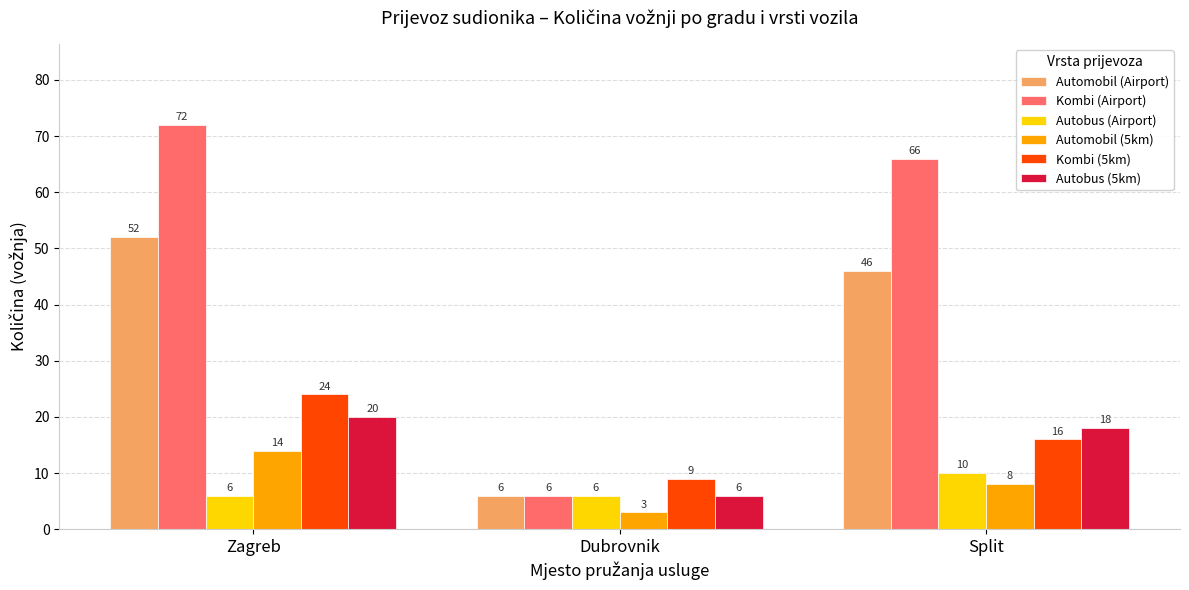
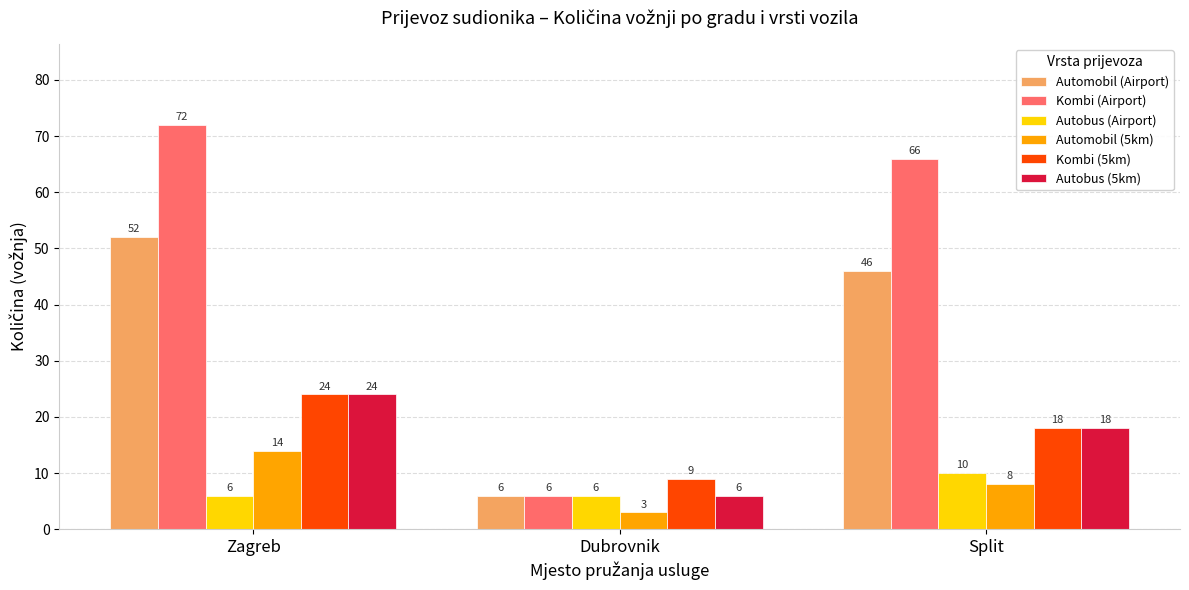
  {
    "Kombi (5km)": {
      "Zagreb": 24,
      "Dubrovnik": 9,
-     "Split": 16
+     "Split": 18
    },
    "Autobus (5km)": {
-     "Zagreb": 20,
+     "Zagreb": 24,
      "Dubrovnik": 6,
      "Split": 18
    }
  }
